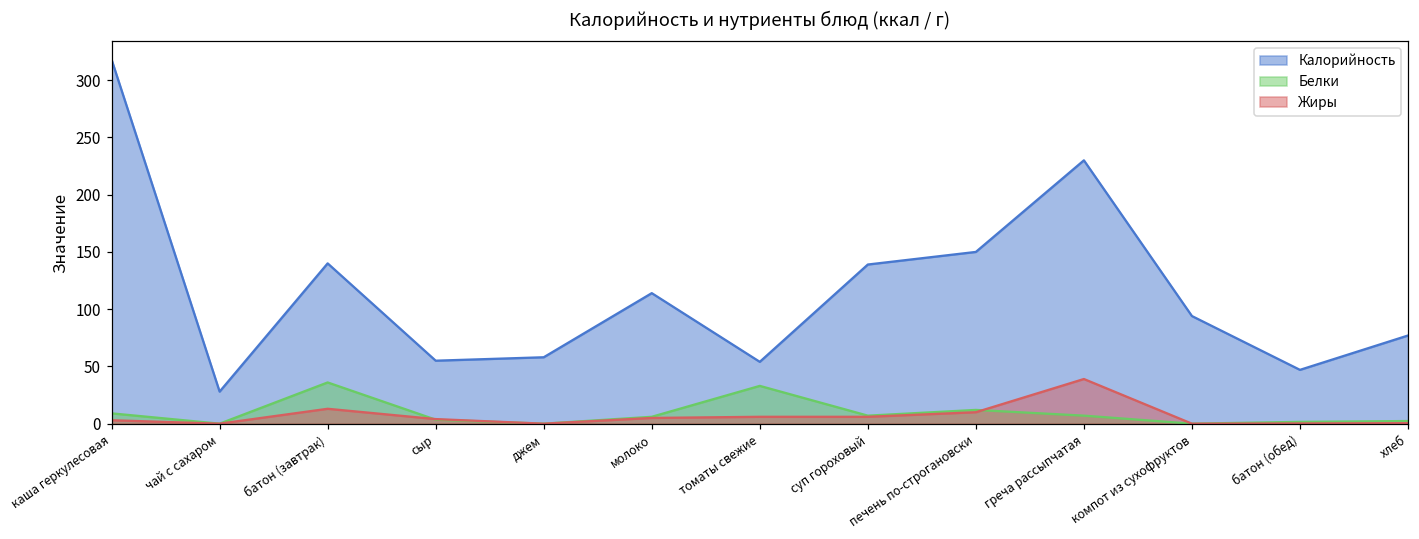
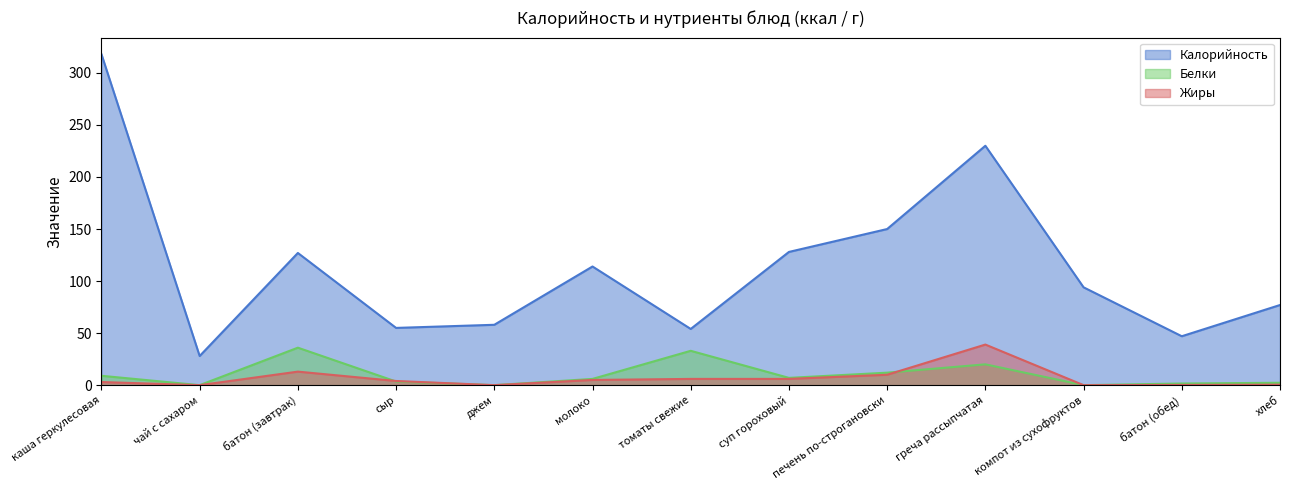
  {
    "Калорийность": {
      "каша геркулесовая": 318,
      "чай с сахаром": 28,
-     "батон (завтрак)": 140,
+     "батон (завтрак)": 127,
      "сыр": 55,
      "джем": 58,
      "молоко": 114,
      "томаты свежие": 54,
-     "суп гороховый": 139,
+     "суп гороховый": 128,
      "печень по-строгановски": 150,
      "греча рассыпчатая": 230,
      "компот из сухофруктов": 94,
      "батон (обед)": 47,
      "хлеб": 77
    },
    "Белки": {
      "каша геркулесовая": 9,
      "батон (завтрак)": 36,
      "томаты свежие": 33,
-     "греча рассыпчатая": 7
+     "греча рассыпчатая": 20
    },
    "Жиры": {
      "каша геркулесовая": 3,
      "батон (завтрак)": 13,
      "томаты свежие": 6,
      "греча рассыпчатая": 39
    }
  }
